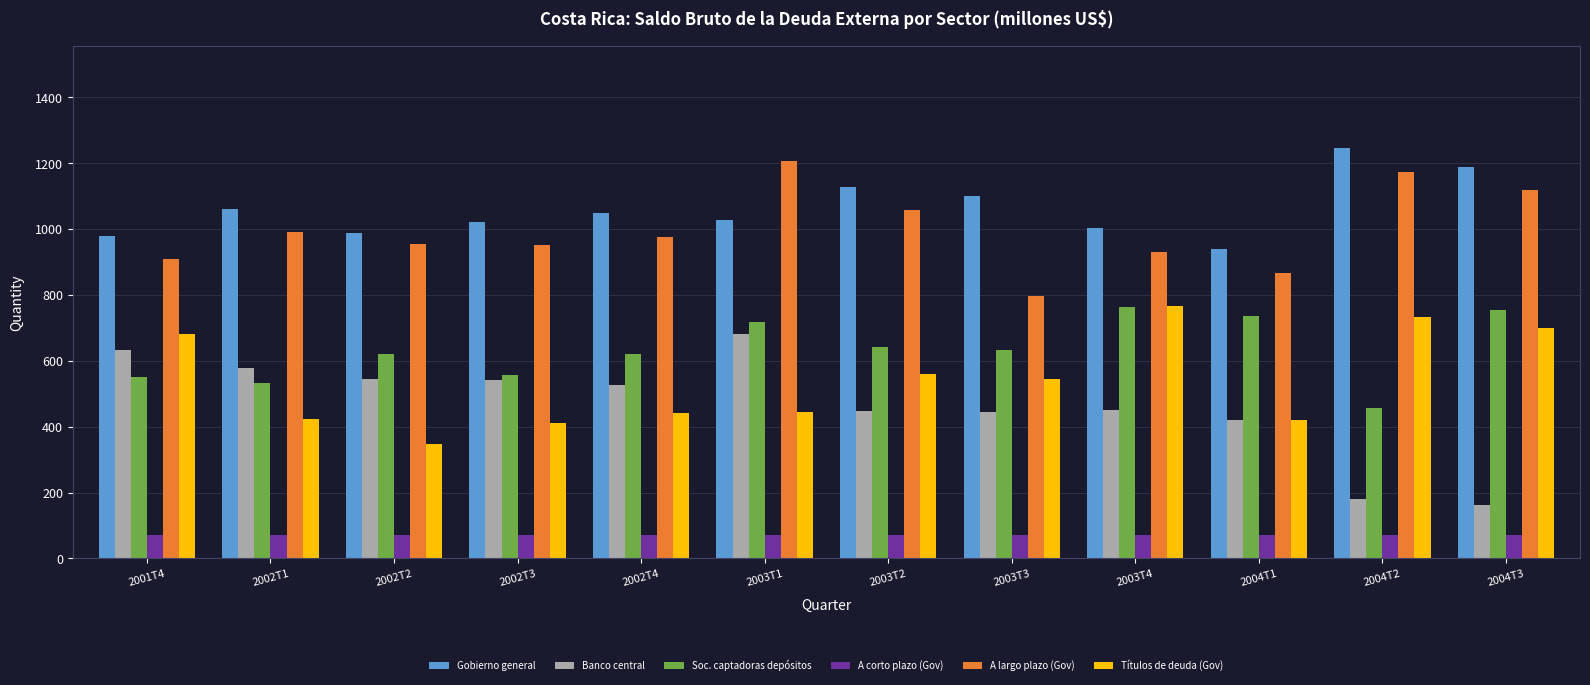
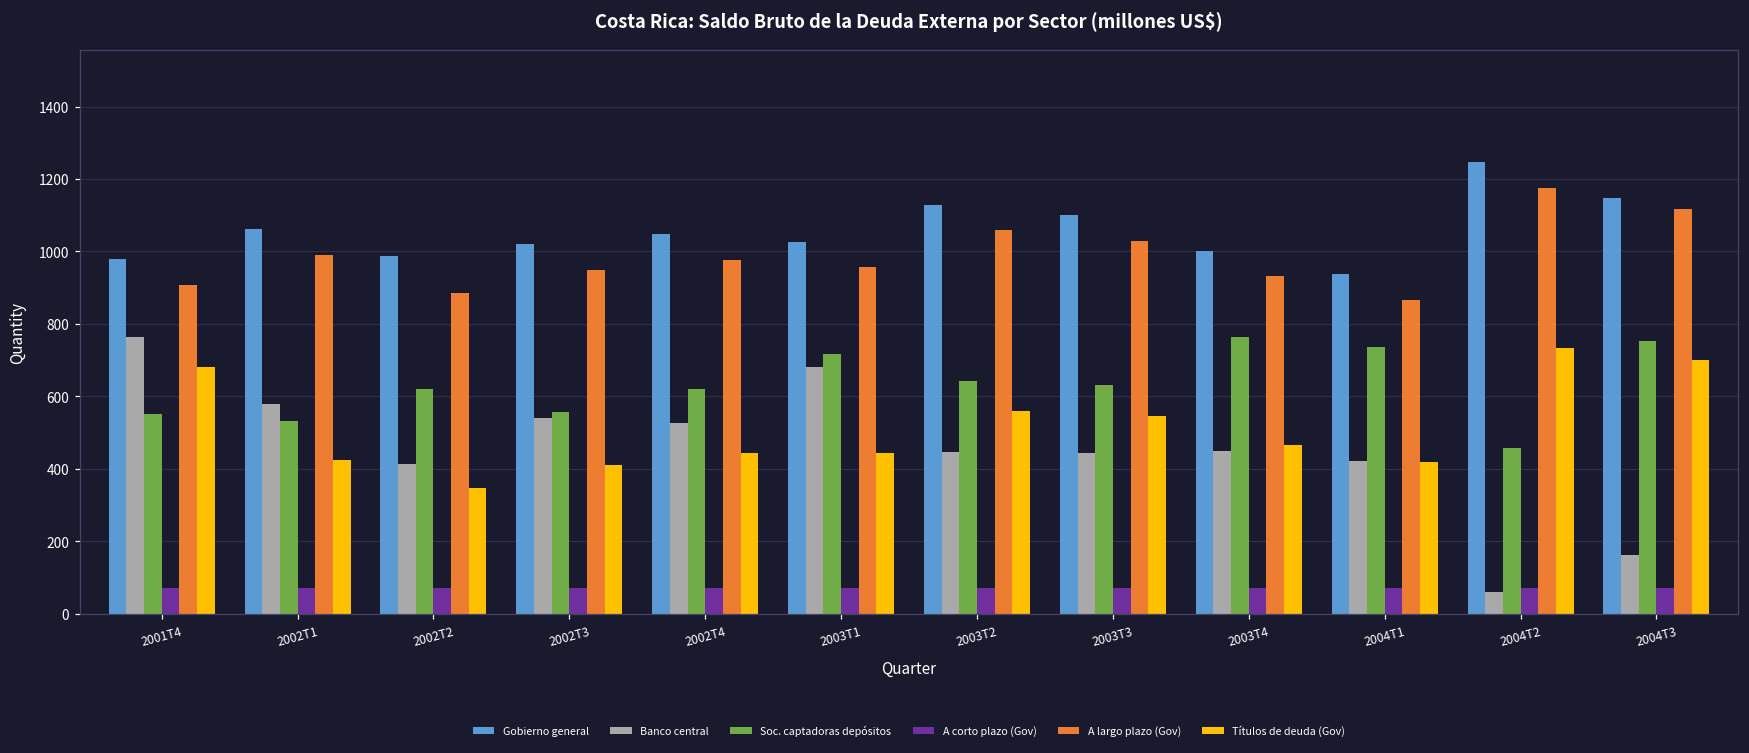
  {
    "Gobierno general": {
      "2001T4": 980,
      "2002T1": 1060,
      "2002T2": 990,
      "2002T3": 1020,
      "2002T4": 1050,
      "2003T1": 1030,
      "2003T2": 1130,
      "2003T3": 1100,
      "2003T4": 1000,
      "2004T1": 940,
      "2004T2": 1250,
-     "2004T3": 1190
+     "2004T3": 1150
    },
    "Banco central": {
-     "2001T4": 630,
+     "2001T4": 760,
      "2002T1": 580,
-     "2002T2": 550,
+     "2002T2": 410,
      "2002T3": 540,
      "2002T4": 530,
      "2003T1": 680,
      "2003T2": 450,
      "2003T3": 440,
      "2003T4": 450,
      "2004T1": 420,
-     "2004T2": 180,
+     "2004T2": 60,
      "2004T3": 160
    },
    "Soc. captadoras depósitos": {
      "2001T4": 550,
      "2002T1": 530,
      "2002T2": 620,
      "2002T3": 560,
      "2002T4": 620,
      "2003T1": 720,
      "2003T2": 640,
      "2003T3": 630,
      "2003T4": 760,
      "2004T1": 740,
      "2004T2": 460,
      "2004T3": 750
    },
    "A corto plazo (Gov)": {
      "2001T4": 70,
      "2002T1": 70,
      "2002T2": 70,
      "2002T3": 70,
      "2002T4": 70,
      "2003T1": 70,
      "2003T2": 70,
      "2003T3": 70,
      "2003T4": 70,
      "2004T1": 70,
      "2004T2": 70,
      "2004T3": 70
    },
    "A largo plazo (Gov)": {
      "2001T4": 910,
      "2002T1": 990,
-     "2002T2": 960,
+     "2002T2": 890,
      "2002T3": 950,
      "2002T4": 980,
-     "2003T1": 1210,
+     "2003T1": 960,
      "2003T2": 1060,
-     "2003T3": 800,
+     "2003T3": 1030,
      "2003T4": 930,
      "2004T1": 870,
      "2004T2": 1170,
      "2004T3": 1120
    },
    "Títulos de deuda (Gov)": {
      "2001T4": 680,
      "2002T1": 420,
      "2002T2": 350,
      "2002T3": 410,
      "2002T4": 440,
      "2003T1": 440,
      "2003T2": 560,
      "2003T3": 550,
-     "2003T4": 770,
+     "2003T4": 470,
      "2004T1": 420,
      "2004T2": 730,
      "2004T3": 700
    }
  }
